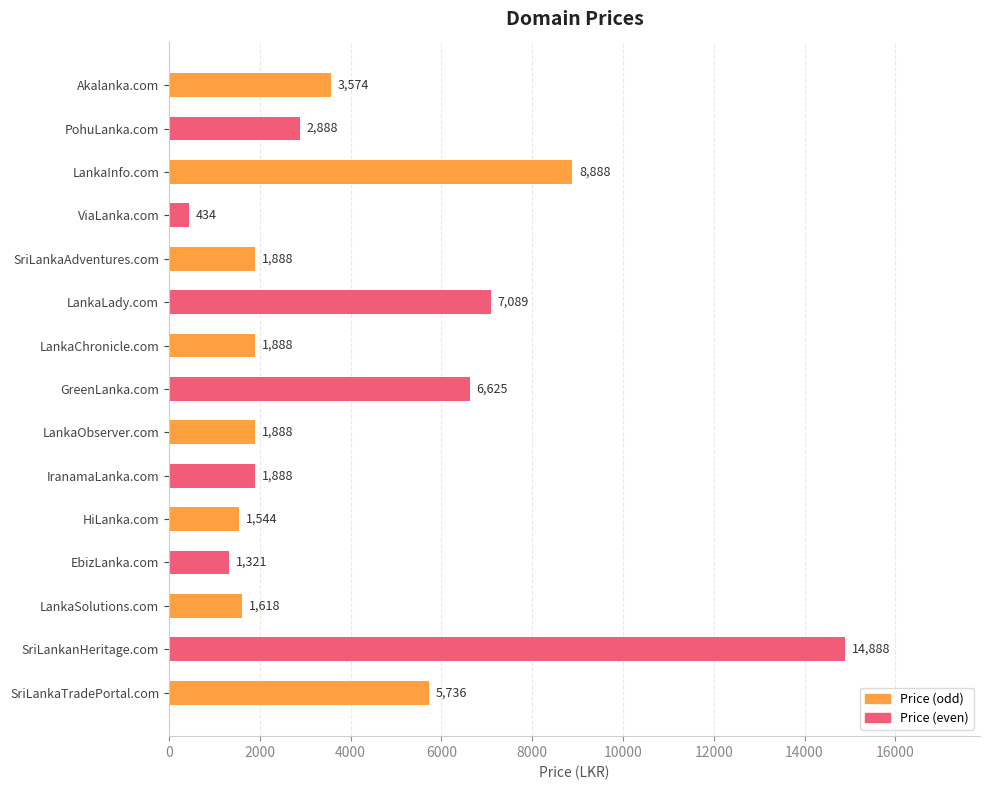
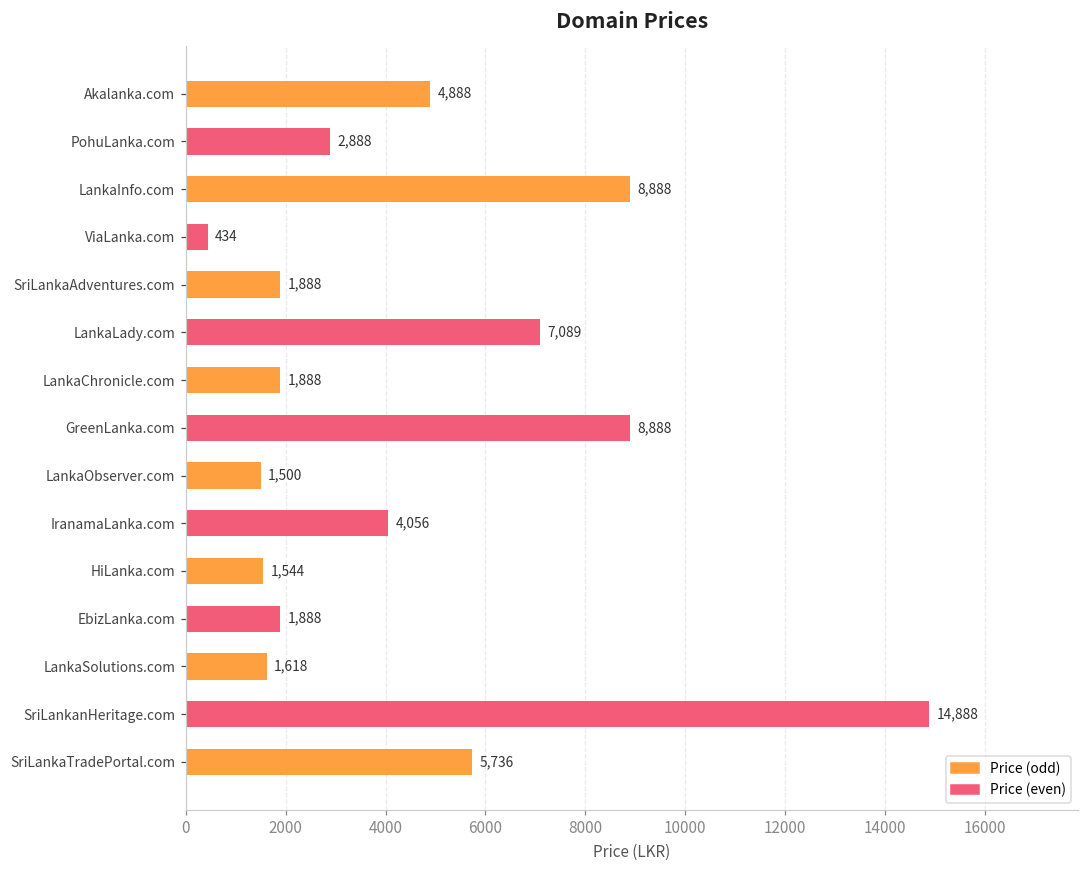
  {
-   "Akalanka.com": "3,574",
+   "Akalanka.com": "4,888",
    "PohuLanka.com": "2,888",
    "LankaInfo.com": "8,888",
    "ViaLanka.com": "434",
    "SriLankaAdventures.com": "1,888",
    "LankaLady.com": "7,089",
    "LankaChronicle.com": "1,888",
-   "GreenLanka.com": "6,625",
-   "LankaObserver.com": "1,888",
-   "IranamaLanka.com": "1,888",
+   "GreenLanka.com": "8,888",
+   "LankaObserver.com": "1,500",
+   "IranamaLanka.com": "4,056",
    "HiLanka.com": "1,544",
-   "EbizLanka.com": "1,321",
+   "EbizLanka.com": "1,888",
    "LankaSolutions.com": "1,618",
    "SriLankanHeritage.com": "14,888",
    "SriLankaTradePortal.com": "5,736"
  }
